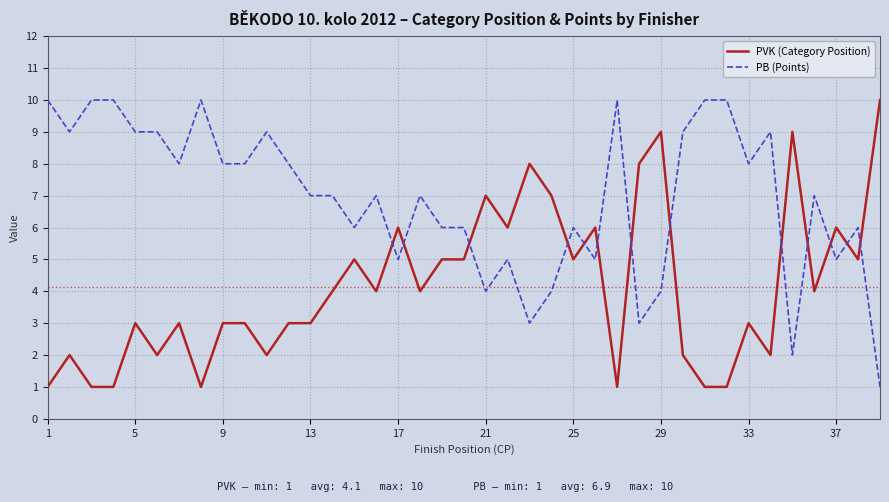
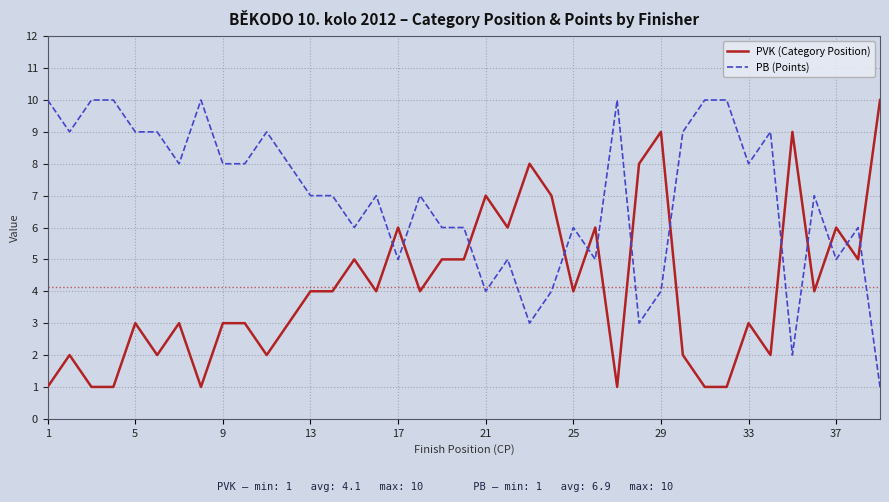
  {
    "PVK (Category Position)": {
      "1": 1,
      "5": 3,
      "9": 3,
-     "13": 3,
+     "13": 4,
      "17": 6,
      "21": 7,
-     "25": 5,
+     "25": 4,
      "29": 9,
      "33": 3,
      "37": 6
    },
    "PB (Points)": {
      "1": 10,
      "5": 9,
      "9": 8,
      "13": 7,
      "17": 5,
      "21": 4,
      "25": 6,
      "29": 4,
      "33": 8,
      "37": 5
    }
  }
